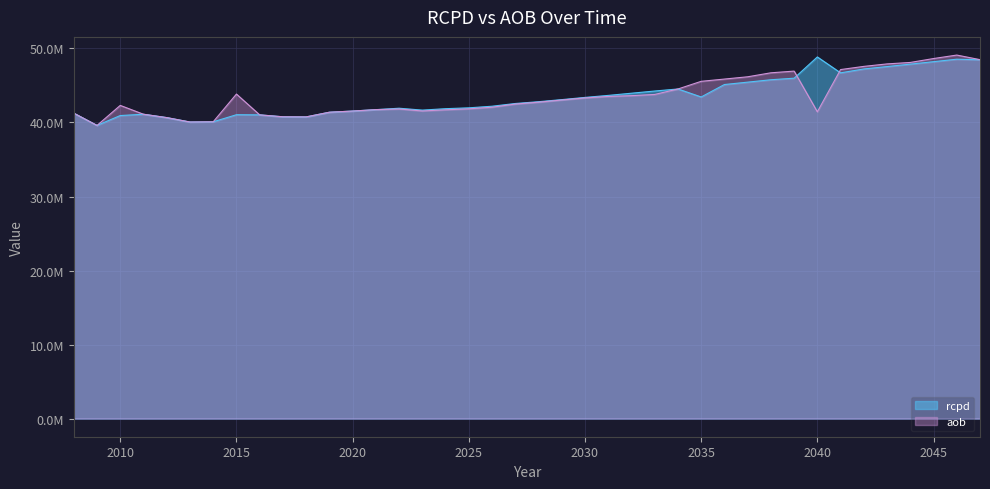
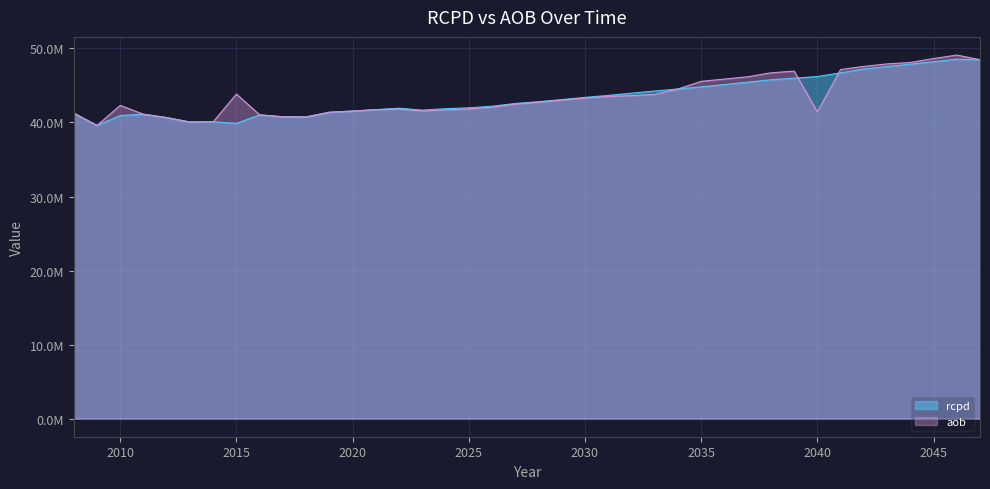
  {
    "rcpd": {
      "2010": 41000000,
-     "2015": 41000000,
-     "2035": 43000000,
-     "2040": 49000000,
+     "2015": 40000000,
+     "2035": 45000000,
+     "2040": 46000000,
      "2045": 48000000
    },
    "aob": {
      "2010": 42000000,
      "2015": 44000000,
      "2035": 46000000,
      "2040": 41000000,
      "2045": 49000000
    }
  }
